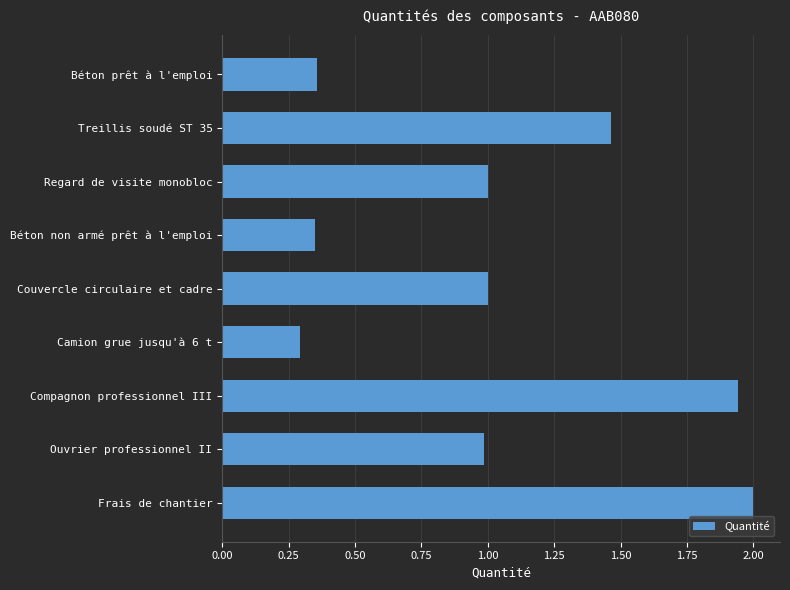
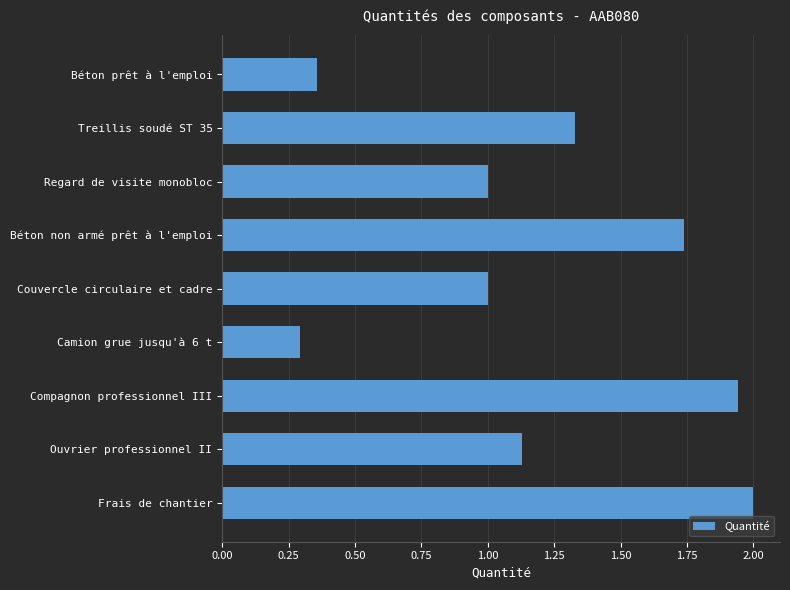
  {
    "Béton prêt à l'emploi": 0.36,
-   "Treillis soudé ST 35": 1.46,
+   "Treillis soudé ST 35": 1.33,
    "Regard de visite monobloc": 1.00,
-   "Béton non armé prêt à l'emploi": 0.35,
+   "Béton non armé prêt à l'emploi": 1.74,
    "Couvercle circulaire et cadre": 1.00,
    "Camion grue jusqu'à 6 t": 0.29,
    "Compagnon professionnel III": 1.94,
-   "Ouvrier professionnel II": 0.99,
+   "Ouvrier professionnel II": 1.13,
    "Frais de chantier": 2.00
  }
